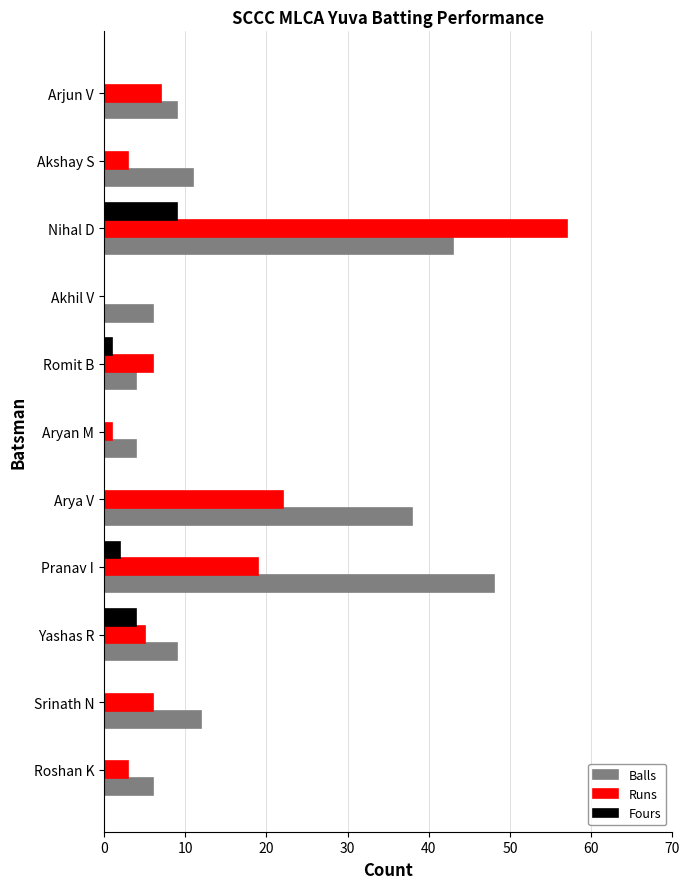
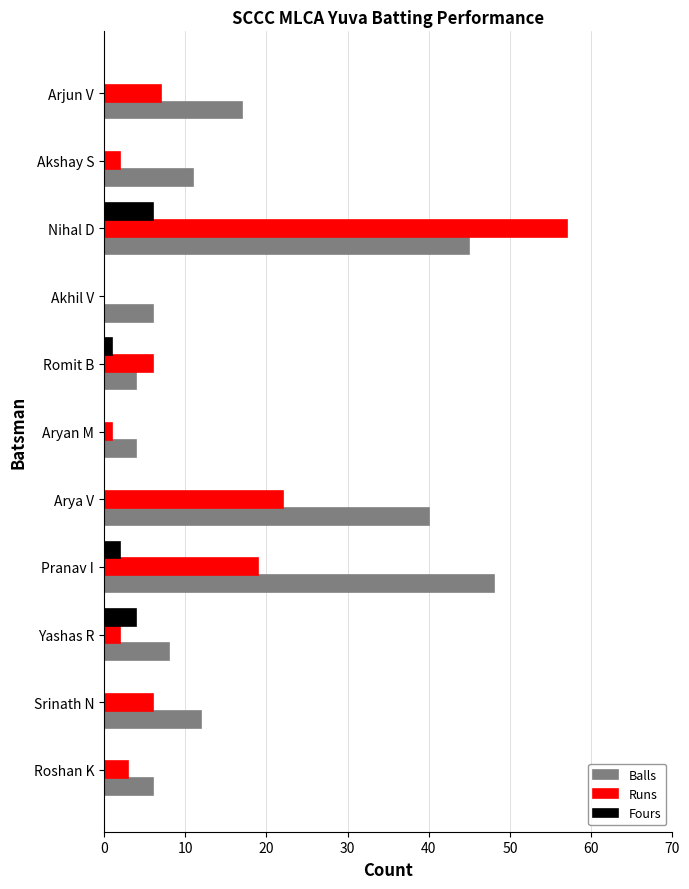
  {
    "Balls": {
-     "Arjun V": 9,
+     "Arjun V": 17,
      "Akshay S": 11,
-     "Nihal D": 43,
+     "Nihal D": 45,
      "Akhil V": 6,
      "Romit B": 4,
      "Aryan M": 4,
-     "Arya V": 38,
+     "Arya V": 40,
      "Pranav I": 48,
-     "Yashas R": 9,
+     "Yashas R": 8,
      "Srinath N": 12,
      "Roshan K": 6
    },
    "Runs": {
      "Arjun V": 7,
-     "Akshay S": 3,
+     "Akshay S": 2,
      "Nihal D": 57,
      "Akhil V": 0,
      "Romit B": 6,
      "Aryan M": 1,
      "Arya V": 22,
      "Pranav I": 19,
-     "Yashas R": 5,
+     "Yashas R": 2,
      "Srinath N": 6,
      "Roshan K": 3
    },
    "Fours": {
      "Arjun V": 0,
      "Akshay S": 0,
-     "Nihal D": 9,
+     "Nihal D": 6,
      "Akhil V": 0,
      "Romit B": 1,
      "Aryan M": 0,
      "Arya V": 0,
      "Pranav I": 2,
      "Yashas R": 4,
      "Srinath N": 0,
      "Roshan K": 0
    }
  }
